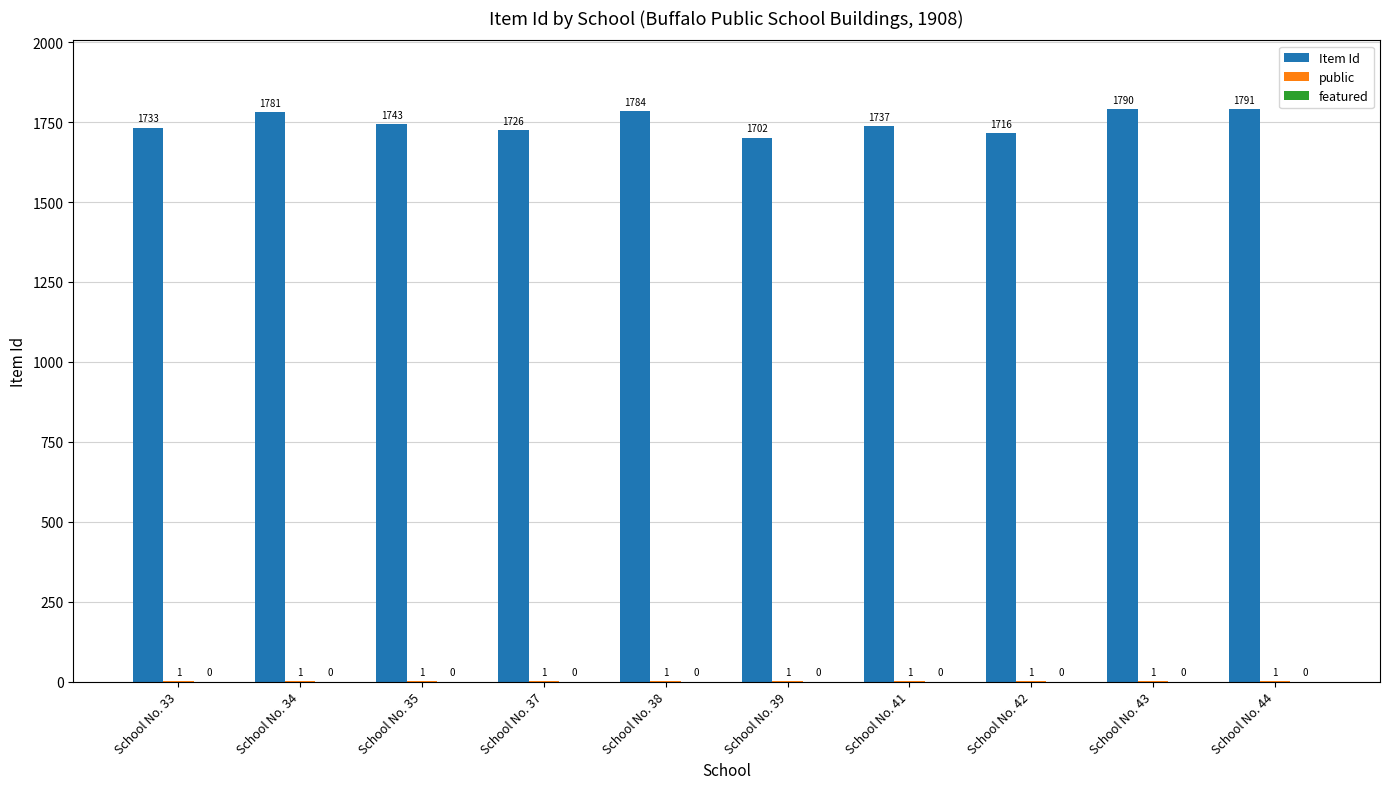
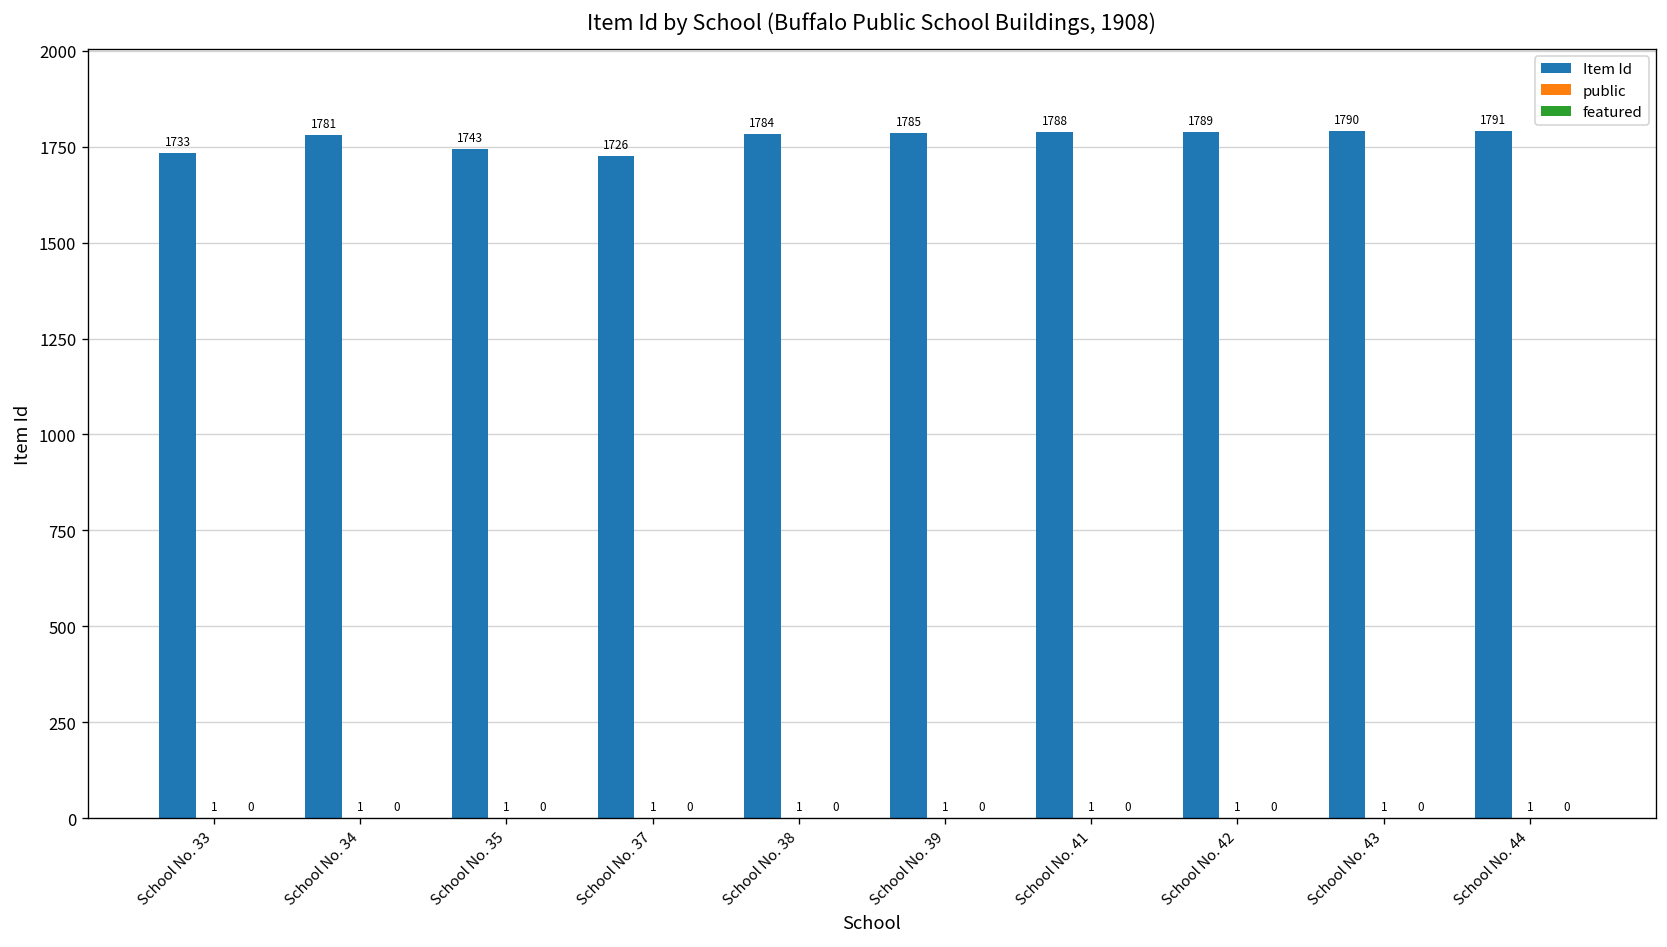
  {
    "Item Id": {
      "School No. 33": 1733,
      "School No. 34": 1781,
      "School No. 35": 1743,
      "School No. 37": 1726,
      "School No. 38": 1784,
-     "School No. 39": 1702,
-     "School No. 41": 1737,
-     "School No. 42": 1716,
+     "School No. 39": 1785,
+     "School No. 41": 1788,
+     "School No. 42": 1789,
      "School No. 43": 1790,
      "School No. 44": 1791
    },
    "public": {
      "School No. 33": 1,
      "School No. 34": 1,
      "School No. 35": 1,
      "School No. 37": 1,
      "School No. 38": 1,
      "School No. 39": 1,
      "School No. 41": 1,
      "School No. 42": 1,
      "School No. 43": 1,
      "School No. 44": 1
    },
    "featured": {
      "School No. 33": 0,
      "School No. 34": 0,
      "School No. 35": 0,
      "School No. 37": 0,
      "School No. 38": 0,
      "School No. 39": 0,
      "School No. 41": 0,
      "School No. 42": 0,
      "School No. 43": 0,
      "School No. 44": 0
    }
  }
